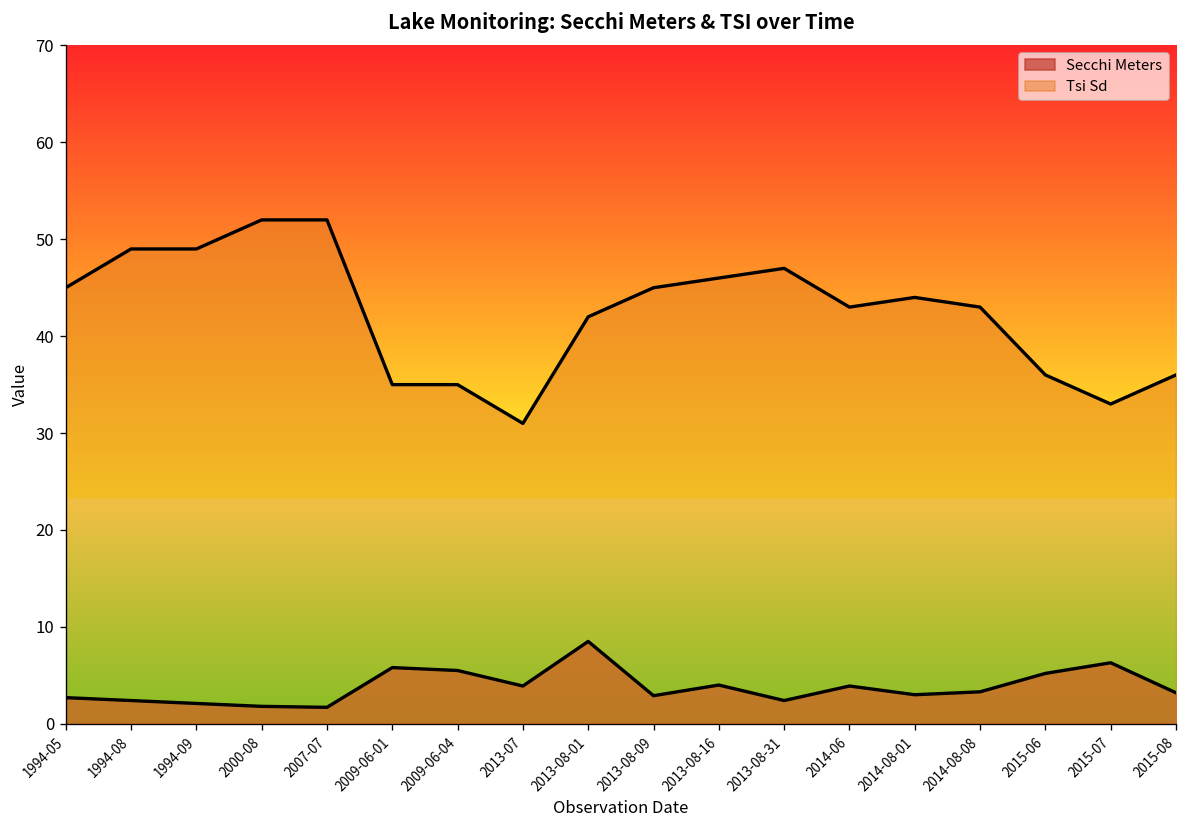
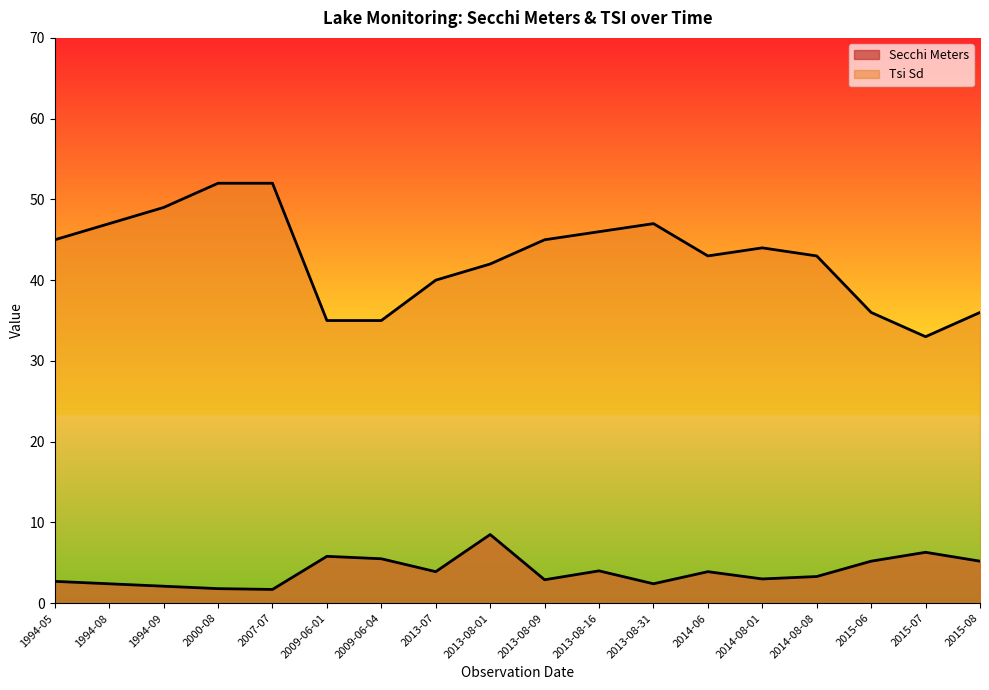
  {
    "Secchi Meters": {
      "1994-05": 3,
      "1994-08": 2,
      "1994-09": 2,
      "2000-08": 2,
      "2007-07": 2,
      "2009-06-01": 6,
      "2009-06-04": 6,
      "2013-07": 4,
      "2013-08-01": 9,
      "2013-08-09": 3,
      "2013-08-16": 4,
      "2013-08-31": 2,
      "2014-06": 4,
      "2014-08-01": 3,
      "2014-08-08": 3,
      "2015-06": 5,
      "2015-07": 6,
-     "2015-08": 3
+     "2015-08": 5
    },
    "Tsi Sd": {
      "1994-05": 45,
-     "1994-08": 49,
+     "1994-08": 47,
      "1994-09": 49,
      "2000-08": 52,
      "2007-07": 52,
      "2009-06-01": 35,
      "2009-06-04": 35,
-     "2013-07": 31,
+     "2013-07": 40,
      "2013-08-01": 42,
      "2013-08-09": 45,
      "2013-08-16": 46,
      "2013-08-31": 47,
      "2014-06": 43,
      "2014-08-01": 44,
      "2014-08-08": 43,
      "2015-06": 36,
      "2015-07": 33,
      "2015-08": 36
    }
  }
